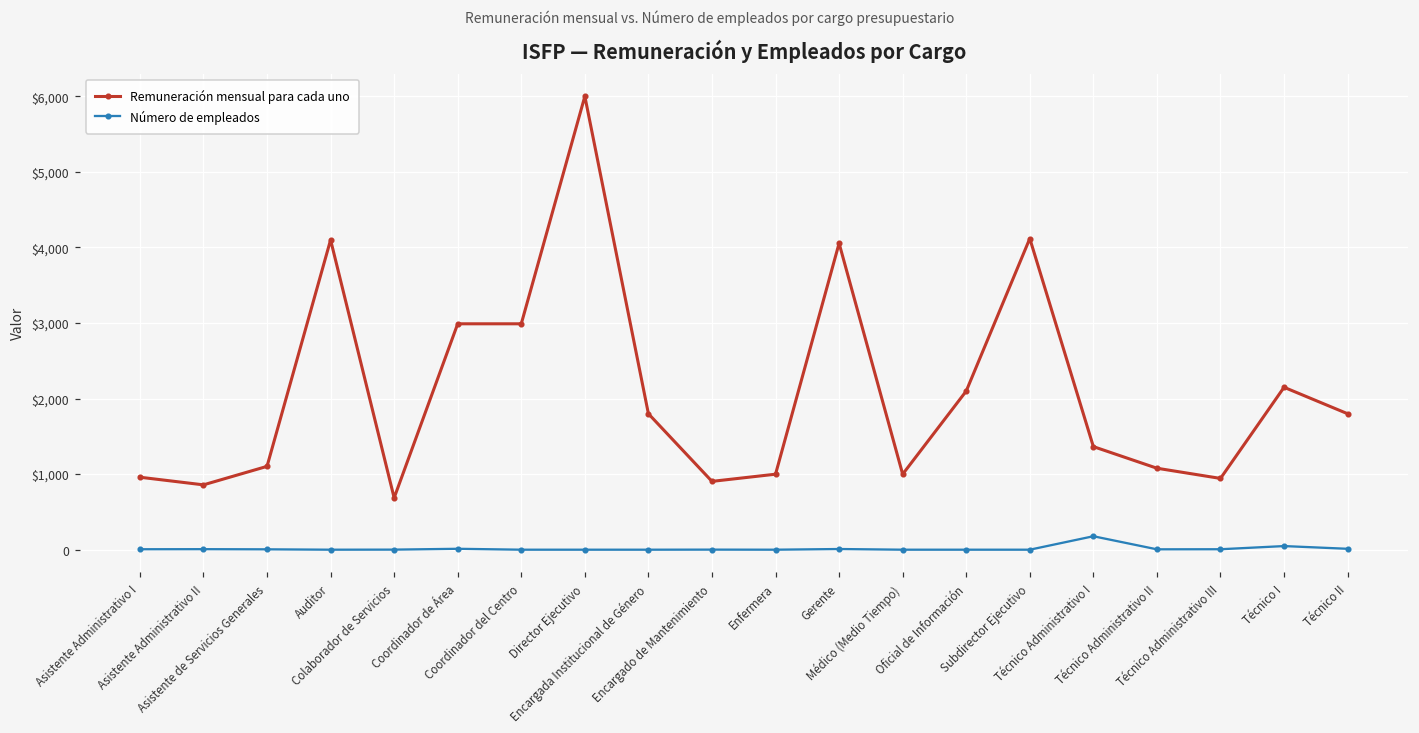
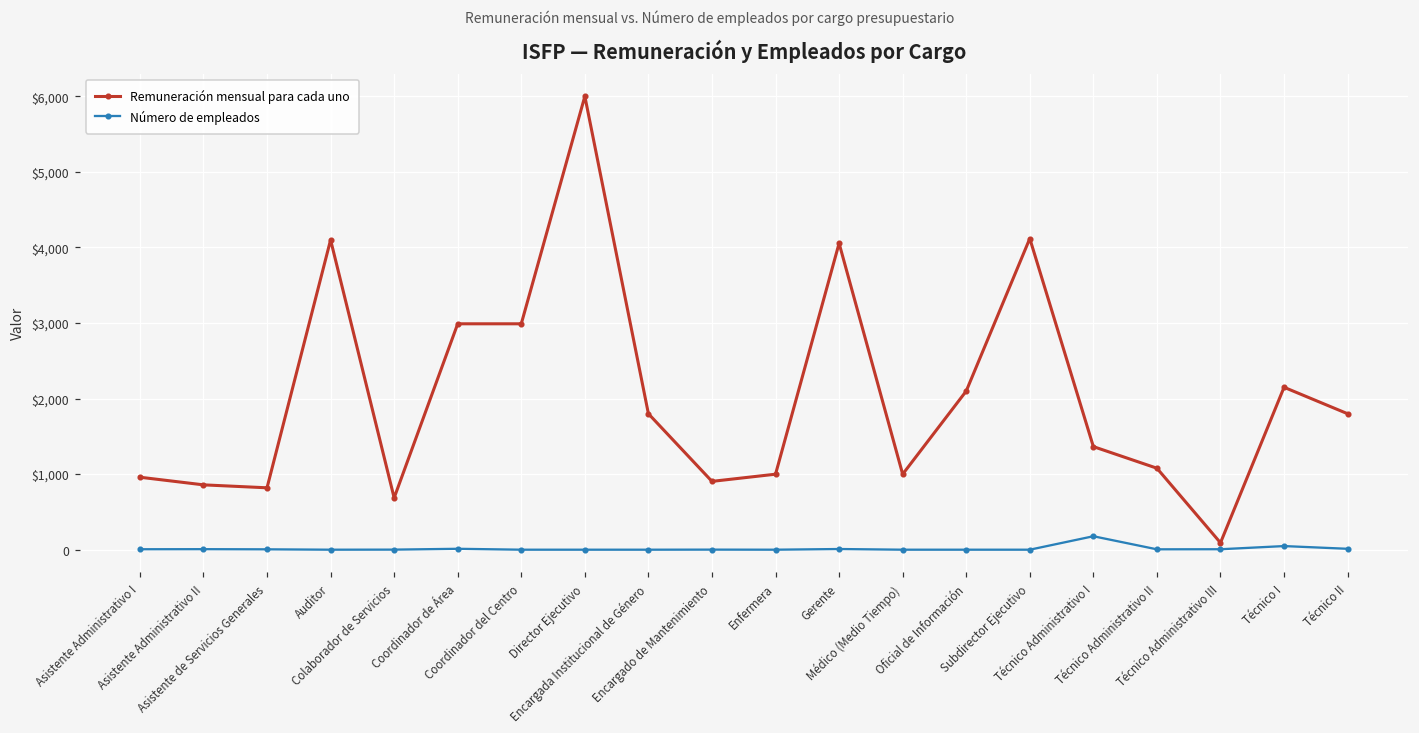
  {
    "Remuneración mensual para cada uno": {
      "Asistente Administrativo I": "$1,000",
      "Asistente Administrativo II": "$900",
-     "Asistente de Servicios Generales": "$1,100",
+     "Asistente de Servicios Generales": "$800",
      "Auditor": "$4,100",
      "Colaborador de Servicios": "$700",
      "Coordinador de Área": "$3,000",
      "Coordinador del Centro": "$3,000",
      "Director Ejecutivo": "$6,000",
      "Encargada Institucional de Género": "$1,800",
      "Encargado de Mantenimiento": "$900",
      "Enfermera": "$1,000",
      "Gerente": "$4,100",
      "Médico (Medio Tiempo)": "$1,000",
      "Oficial de Información": "$2,100",
      "Subdirector Ejecutivo": "$4,100",
      "Técnico Administrativo I": "$1,400",
      "Técnico Administrativo II": "$1,100",
-     "Técnico Administrativo III": "$900",
+     "Técnico Administrativo III": "$100",
      "Técnico I": "$2,200",
      "Técnico II": "$1,800"
    },
    "Número de empleados": {
      "Asistente Administrativo I": "$0",
      "Asistente Administrativo II": "$0",
      "Asistente de Servicios Generales": "$0",
      "Auditor": "$0",
      "Colaborador de Servicios": "$0",
      "Coordinador de Área": "$0",
      "Coordinador del Centro": "$0",
      "Director Ejecutivo": "$0",
      "Encargada Institucional de Género": "$0",
      "Encargado de Mantenimiento": "$0",
      "Enfermera": "$0",
      "Gerente": "$0",
      "Médico (Medio Tiempo)": "$0",
      "Oficial de Información": "$0",
      "Subdirector Ejecutivo": "$0",
      "Técnico Administrativo I": "$200",
      "Técnico Administrativo II": "$0",
      "Técnico Administrativo III": "$0",
      "Técnico I": "$0",
      "Técnico II": "$0"
    }
  }
